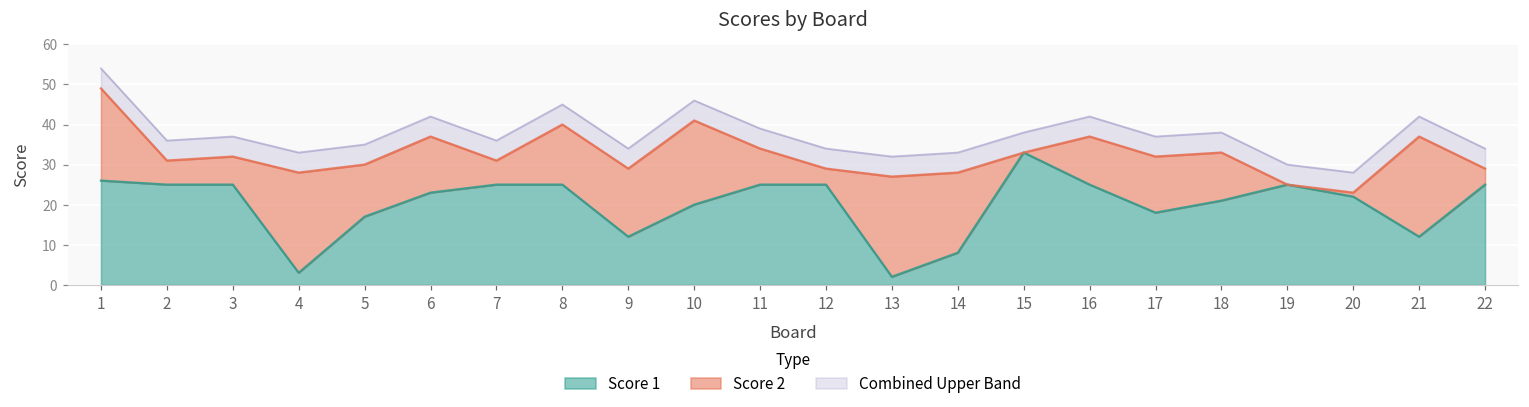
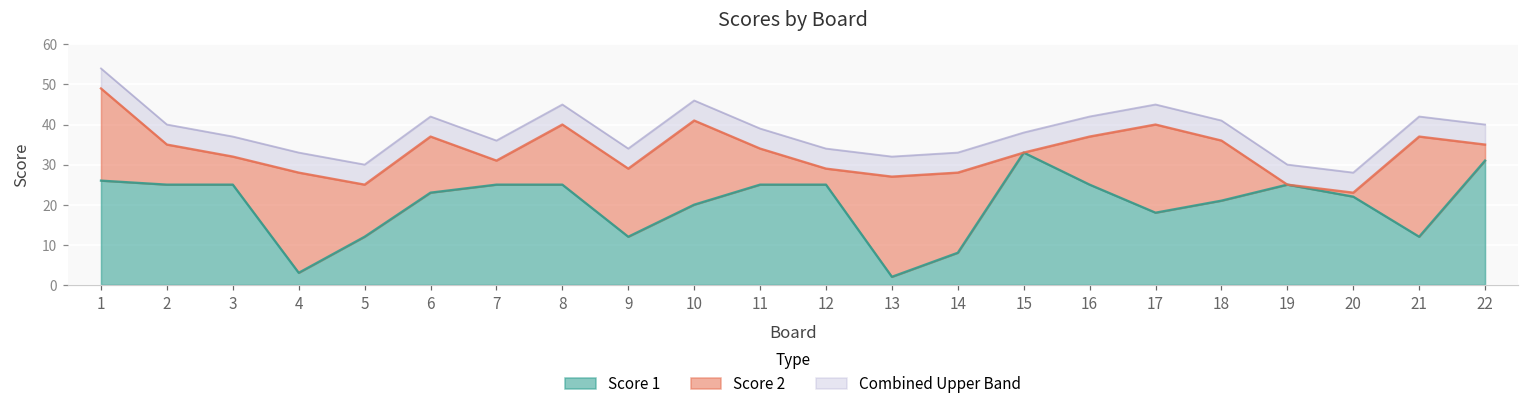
  {
    "Score 1": {
      "1": 26,
      "2": 25,
      "3": 25,
      "4": 3,
-     "5": 17,
+     "5": 12,
      "6": 23,
      "7": 25,
      "8": 25,
      "9": 12,
      "10": 20,
      "11": 25,
      "12": 25,
      "13": 2,
      "14": 8,
      "16": 25,
      "17": 18,
      "18": 21,
      "20": 22,
      "21": 12,
-     "22": 25
+     "22": 31
    },
    "Score 2": {
      "1": 23,
-     "2": 6,
+     "2": 10,
      "3": 7,
      "4": 25,
      "5": 13,
      "6": 14,
      "7": 6,
      "8": 15,
      "9": 17,
      "10": 21,
      "11": 9,
      "12": 4,
      "13": 25,
      "14": 20,
      "16": 12,
-     "17": 14,
-     "18": 12,
+     "17": 22,
+     "18": 15,
      "20": 1,
      "21": 25,
      "22": 4
    },
    "Combined Upper Band": {
      "1": 5,
      "2": 5,
      "3": 5,
      "4": 5,
      "5": 5,
      "6": 5,
      "7": 5,
      "8": 5,
      "9": 5,
      "10": 5,
      "11": 5,
      "12": 5,
      "13": 5,
      "14": 5,
      "15": 5,
      "16": 5,
      "17": 5,
      "18": 5,
      "19": 5,
      "20": 5,
      "21": 5,
      "22": 5
    }
  }
